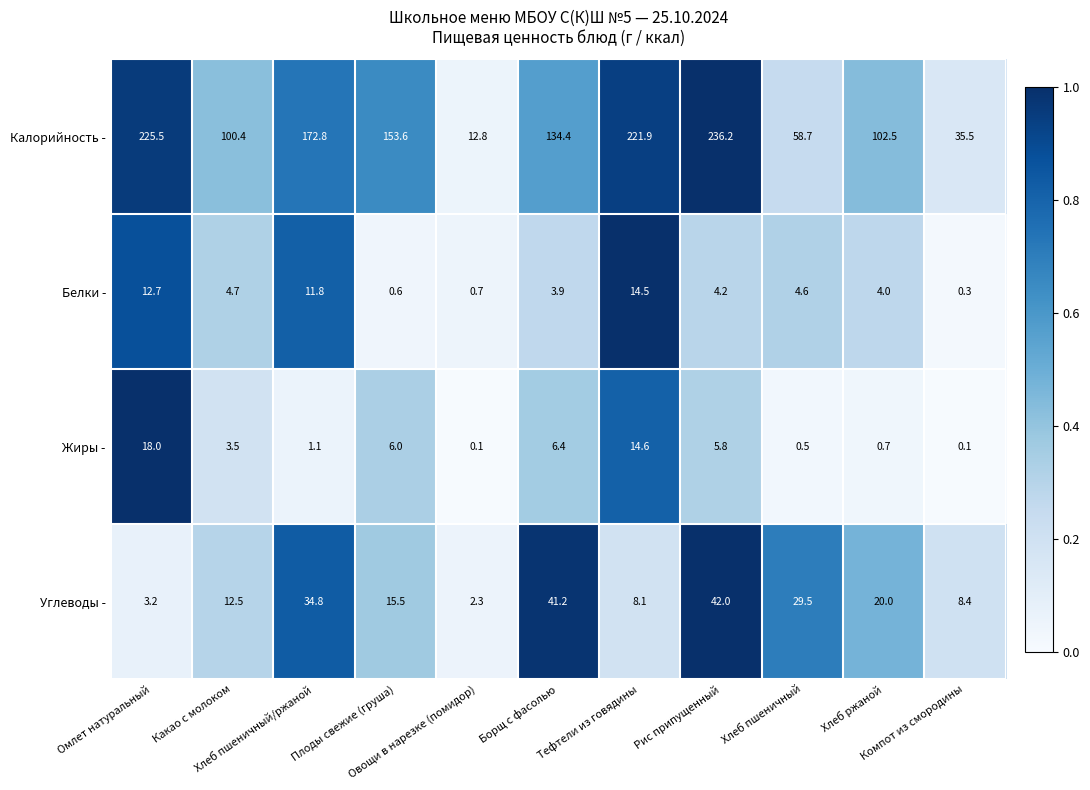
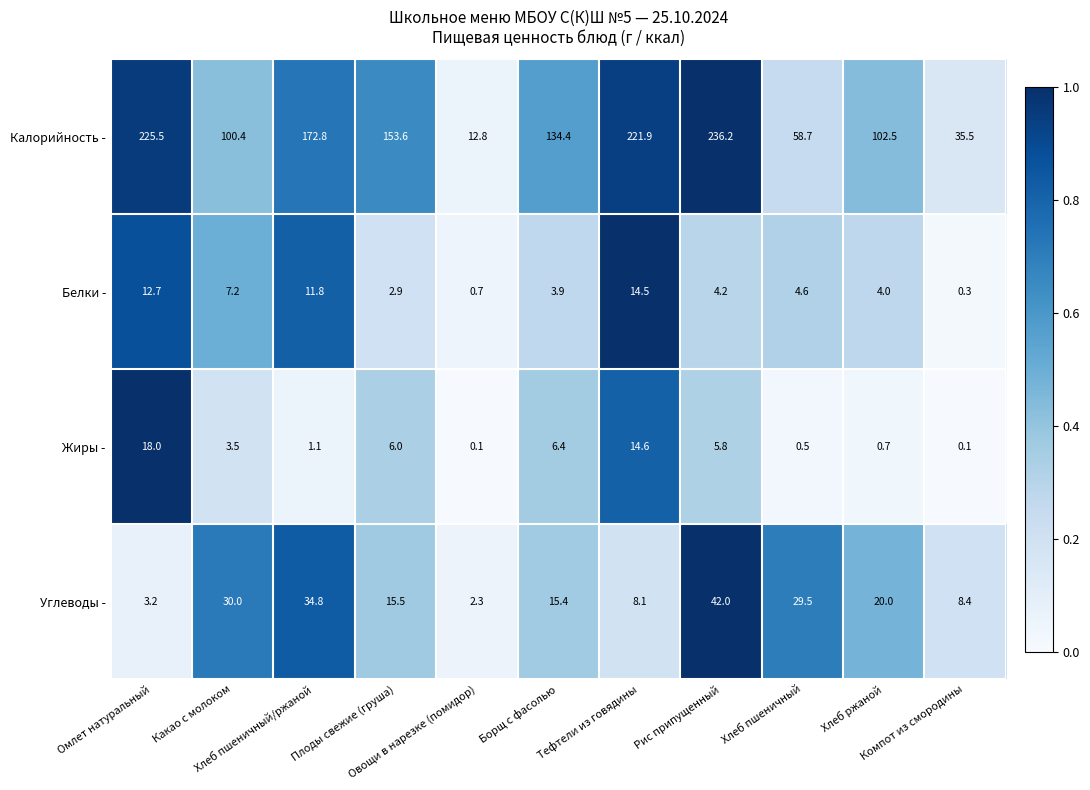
  {
    "Калорийность -": {
      "Омлет натуральный": 225.5,
      "Какао с молоком": 100.4,
      "Хлеб пшеничный/ржаной": 172.8,
      "Плоды свежие (груша)": 153.6,
      "Овощи в нарезке (помидор)": 12.8,
      "Борщ с фасолью": 134.4,
      "Тефтели из говядины": 221.9,
      "Рис припущенный": 236.2,
      "Хлеб пшеничный": 58.7,
      "Хлеб ржаной": 102.5,
      "Компот из смородины": 35.5
    },
    "Белки -": {
      "Омлет натуральный": 12.7,
-     "Какао с молоком": 4.7,
+     "Какао с молоком": 7.2,
      "Хлеб пшеничный/ржаной": 11.8,
-     "Плоды свежие (груша)": 0.6,
+     "Плоды свежие (груша)": 2.9,
      "Овощи в нарезке (помидор)": 0.7,
      "Борщ с фасолью": 3.9,
      "Тефтели из говядины": 14.5,
      "Рис припущенный": 4.2,
      "Хлеб пшеничный": 4.6,
      "Хлеб ржаной": 4.0,
      "Компот из смородины": 0.3
    },
    "Жиры -": {
      "Омлет натуральный": 18.0,
      "Какао с молоком": 3.5,
      "Хлеб пшеничный/ржаной": 1.1,
      "Плоды свежие (груша)": 6.0,
      "Овощи в нарезке (помидор)": 0.1,
      "Борщ с фасолью": 6.4,
      "Тефтели из говядины": 14.6,
      "Рис припущенный": 5.8,
      "Хлеб пшеничный": 0.5,
      "Хлеб ржаной": 0.7,
      "Компот из смородины": 0.1
    },
    "Углеводы -": {
      "Омлет натуральный": 3.2,
-     "Какао с молоком": 12.5,
+     "Какао с молоком": 30.0,
      "Хлеб пшеничный/ржаной": 34.8,
      "Плоды свежие (груша)": 15.5,
      "Овощи в нарезке (помидор)": 2.3,
-     "Борщ с фасолью": 41.2,
+     "Борщ с фасолью": 15.4,
      "Тефтели из говядины": 8.1,
      "Рис припущенный": 42.0,
      "Хлеб пшеничный": 29.5,
      "Хлеб ржаной": 20.0,
      "Компот из смородины": 8.4
    }
  }
